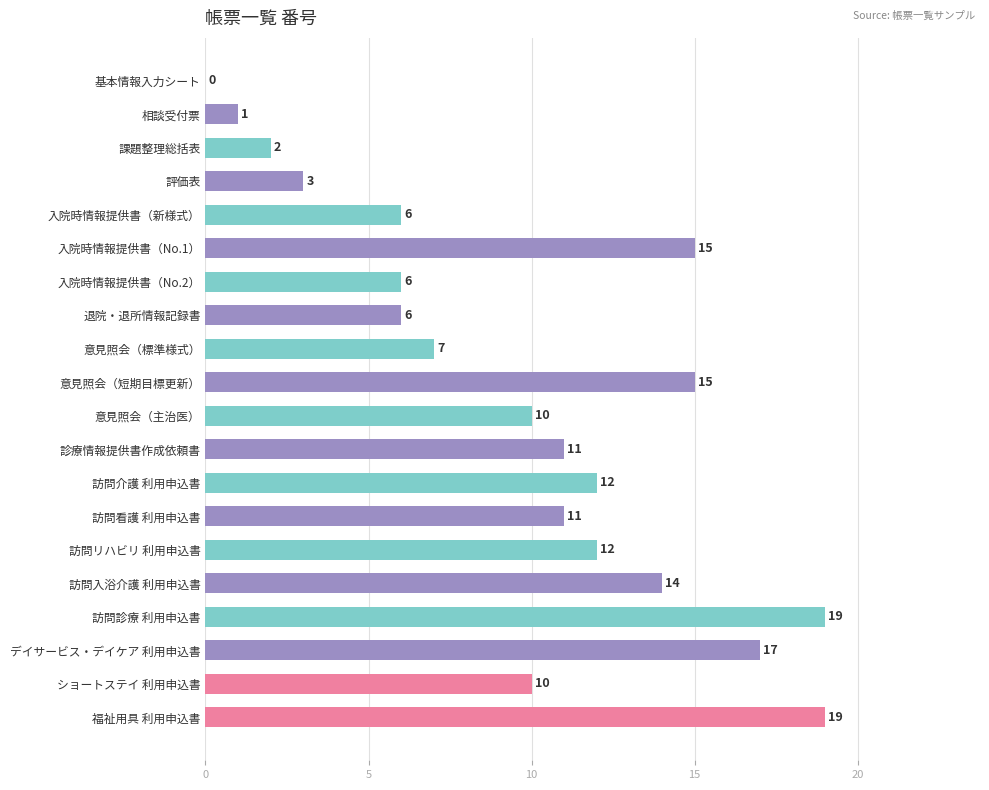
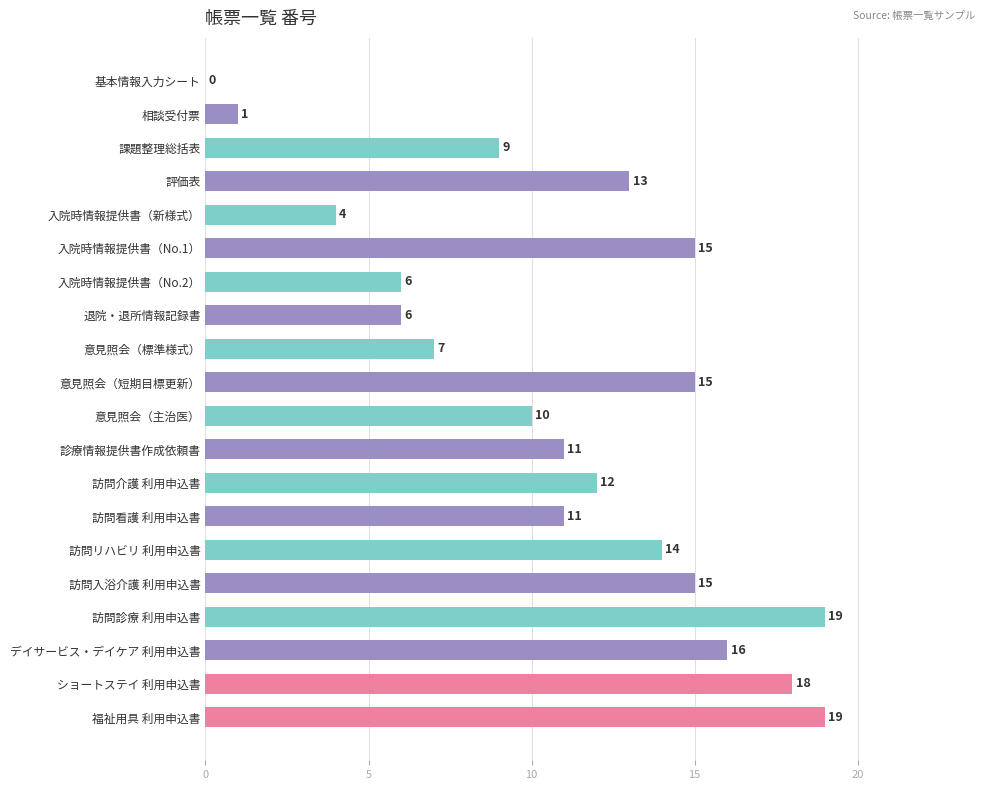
  {
    "基本情報入力シート": 0,
    "相談受付票": 1,
-   "課題整理総括表": 2,
-   "評価表": 3,
-   "入院時情報提供書（新様式）": 6,
+   "課題整理総括表": 9,
+   "評価表": 13,
+   "入院時情報提供書（新様式）": 4,
    "入院時情報提供書（No.1）": 15,
    "入院時情報提供書（No.2）": 6,
    "退院・退所情報記録書": 6,
    "意見照会（標準様式）": 7,
    "意見照会（短期目標更新）": 15,
    "意見照会（主治医）": 10,
    "診療情報提供書作成依頼書": 11,
    "訪問介護 利用申込書": 12,
    "訪問看護 利用申込書": 11,
-   "訪問リハビリ 利用申込書": 12,
-   "訪問入浴介護 利用申込書": 14,
+   "訪問リハビリ 利用申込書": 14,
+   "訪問入浴介護 利用申込書": 15,
    "訪問診療 利用申込書": 19,
-   "デイサービス・デイケア 利用申込書": 17,
-   "ショートステイ 利用申込書": 10,
+   "デイサービス・デイケア 利用申込書": 16,
+   "ショートステイ 利用申込書": 18,
    "福祉用具 利用申込書": 19
  }
